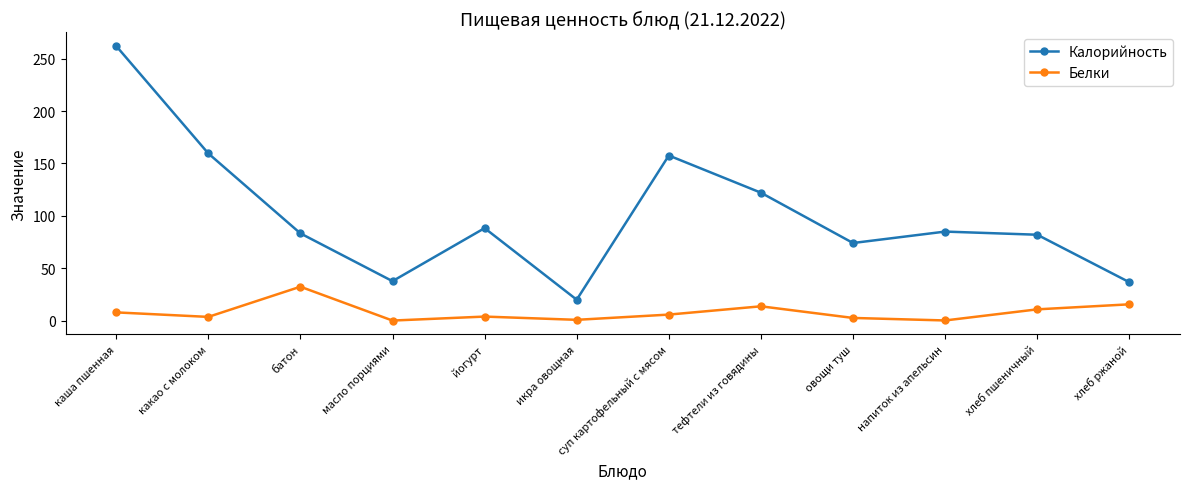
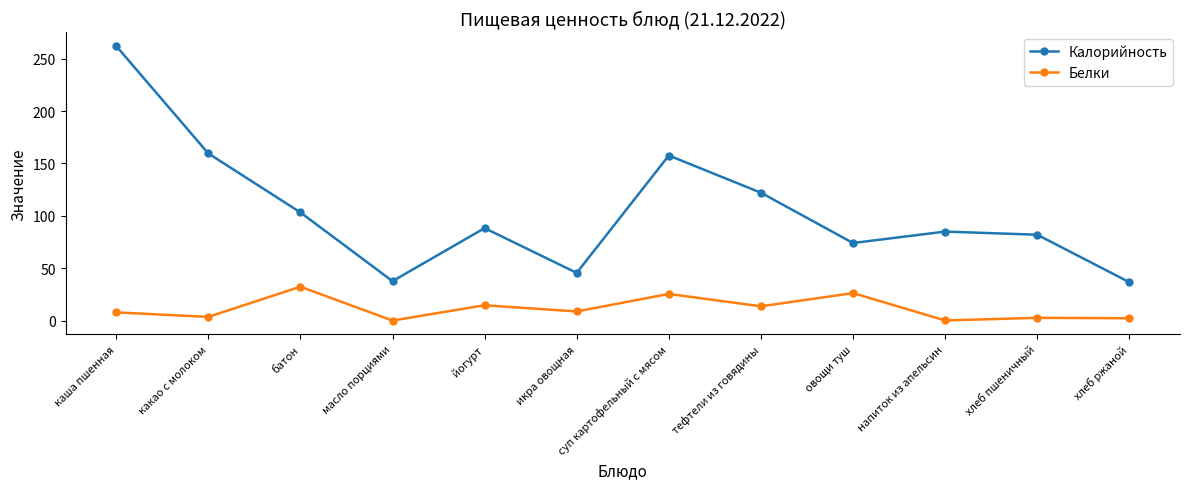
  {
    "Калорийность": {
      "каша пшенная": 262,
      "какао с молоком": 160,
-     "батон": 83,
+     "батон": 103,
      "масло порциями": 38,
      "йогурт": 88,
-     "икра овощная": 20,
+     "икра овощная": 46,
      "суп картофельный с мясом": 158,
      "тефтели из говядины": 122,
      "овощи туш": 74,
      "напиток из апельсин": 85,
      "хлеб пшеничный": 82,
      "хлеб ржаной": 37
    },
    "Белки": {
      "каша пшенная": 8,
      "какао с молоком": 4,
      "батон": 32,
      "масло порциями": 0,
-     "йогурт": 4,
-     "икра овощная": 1,
-     "суп картофельный с мясом": 6,
+     "йогурт": 15,
+     "икра овощная": 9,
+     "суп картофельный с мясом": 26,
      "тефтели из говядины": 14,
-     "овощи туш": 3,
+     "овощи туш": 26,
      "напиток из апельсин": 0,
-     "хлеб пшеничный": 11,
-     "хлеб ржаной": 16
+     "хлеб пшеничный": 3,
+     "хлеб ржаной": 2
    }
  }
